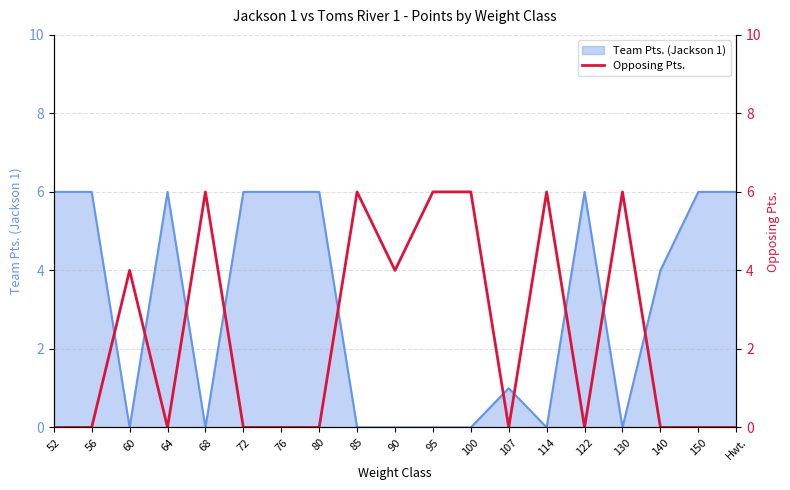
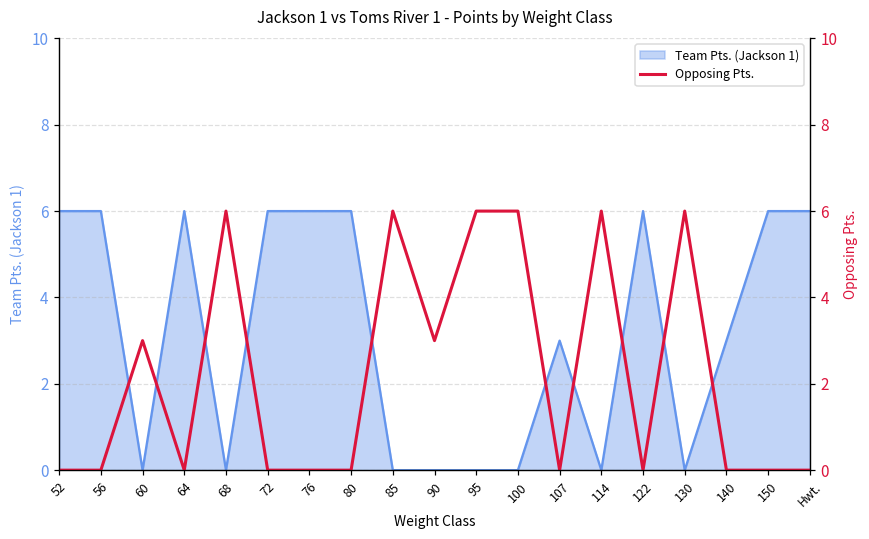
  {
    "Team Pts. (Jackson 1)": {
      "52": 6,
      "56": 6,
      "60": 0,
      "64": 6,
      "68": 0,
      "72": 6,
      "76": 6,
      "80": 6,
      "85": 0,
      "90": 0,
      "95": 0,
      "100": 0,
-     "107": 1,
+     "107": 3,
      "114": 0,
      "122": 6,
      "130": 0,
-     "140": 4,
+     "140": 3,
      "150": 6,
      "Hwt.": 6
    },
    "Opposing Pts.": {
      "52": 0,
      "56": 0,
-     "60": 4,
+     "60": 3,
      "64": 0,
      "68": 6,
      "72": 0,
      "76": 0,
      "80": 0,
      "85": 6,
-     "90": 4,
+     "90": 3,
      "95": 6,
      "100": 6,
      "107": 0,
      "114": 6,
      "122": 0,
      "130": 6,
      "140": 0,
      "150": 0,
      "Hwt.": 0
    }
  }
